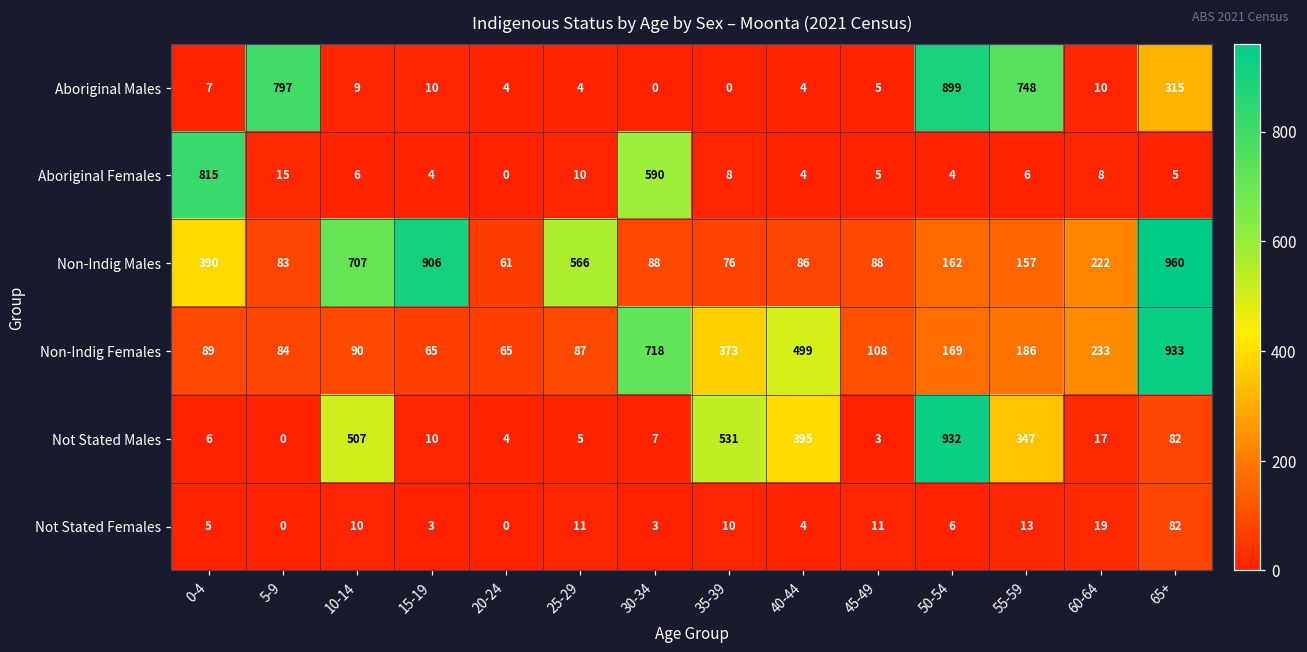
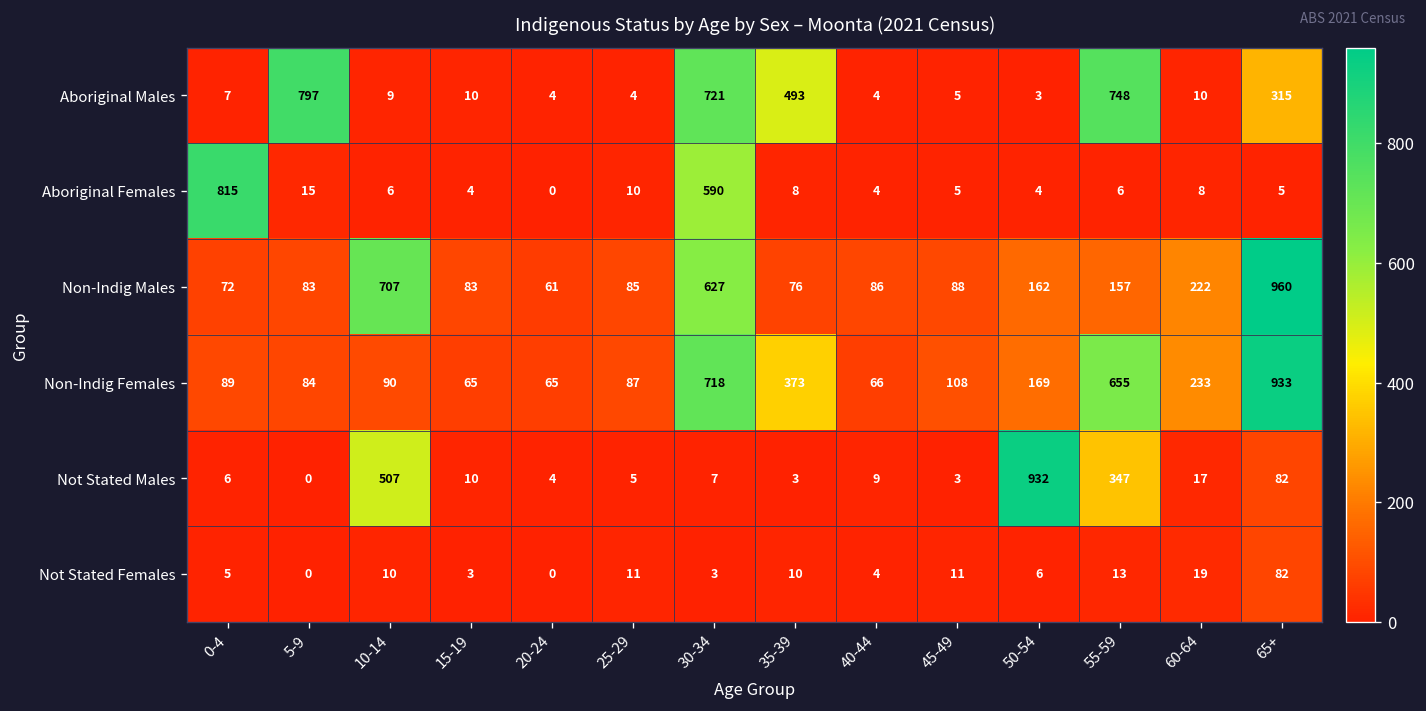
  {
    "Aboriginal Males": {
      "0-4": 7,
      "5-9": 797,
      "10-14": 9,
      "15-19": 10,
      "20-24": 4,
      "25-29": 4,
-     "30-34": 0,
-     "35-39": 0,
+     "30-34": 721,
+     "35-39": 493,
      "40-44": 4,
      "45-49": 5,
-     "50-54": 899,
+     "50-54": 3,
      "55-59": 748,
      "60-64": 10,
      "65+": 315
    },
    "Aboriginal Females": {
      "0-4": 815,
      "5-9": 15,
      "10-14": 6,
      "15-19": 4,
      "20-24": 0,
      "25-29": 10,
      "30-34": 590,
      "35-39": 8,
      "40-44": 4,
      "45-49": 5,
      "50-54": 4,
      "55-59": 6,
      "60-64": 8,
      "65+": 5
    },
    "Non-Indig Males": {
-     "0-4": 390,
+     "0-4": 72,
      "5-9": 83,
      "10-14": 707,
-     "15-19": 906,
+     "15-19": 83,
      "20-24": 61,
-     "25-29": 566,
-     "30-34": 88,
+     "25-29": 85,
+     "30-34": 627,
      "35-39": 76,
      "40-44": 86,
      "45-49": 88,
      "50-54": 162,
      "55-59": 157,
      "60-64": 222,
      "65+": 960
    },
    "Non-Indig Females": {
      "0-4": 89,
      "5-9": 84,
      "10-14": 90,
      "15-19": 65,
      "20-24": 65,
      "25-29": 87,
      "30-34": 718,
      "35-39": 373,
-     "40-44": 499,
+     "40-44": 66,
      "45-49": 108,
      "50-54": 169,
-     "55-59": 186,
+     "55-59": 655,
      "60-64": 233,
      "65+": 933
    },
    "Not Stated Males": {
      "0-4": 6,
      "5-9": 0,
      "10-14": 507,
      "15-19": 10,
      "20-24": 4,
      "25-29": 5,
      "30-34": 7,
-     "35-39": 531,
-     "40-44": 395,
+     "35-39": 3,
+     "40-44": 9,
      "45-49": 3,
      "50-54": 932,
      "55-59": 347,
      "60-64": 17,
      "65+": 82
    },
    "Not Stated Females": {
      "0-4": 5,
      "5-9": 0,
      "10-14": 10,
      "15-19": 3,
      "20-24": 0,
      "25-29": 11,
      "30-34": 3,
      "35-39": 10,
      "40-44": 4,
      "45-49": 11,
      "50-54": 6,
      "55-59": 13,
      "60-64": 19,
      "65+": 82
    }
  }
